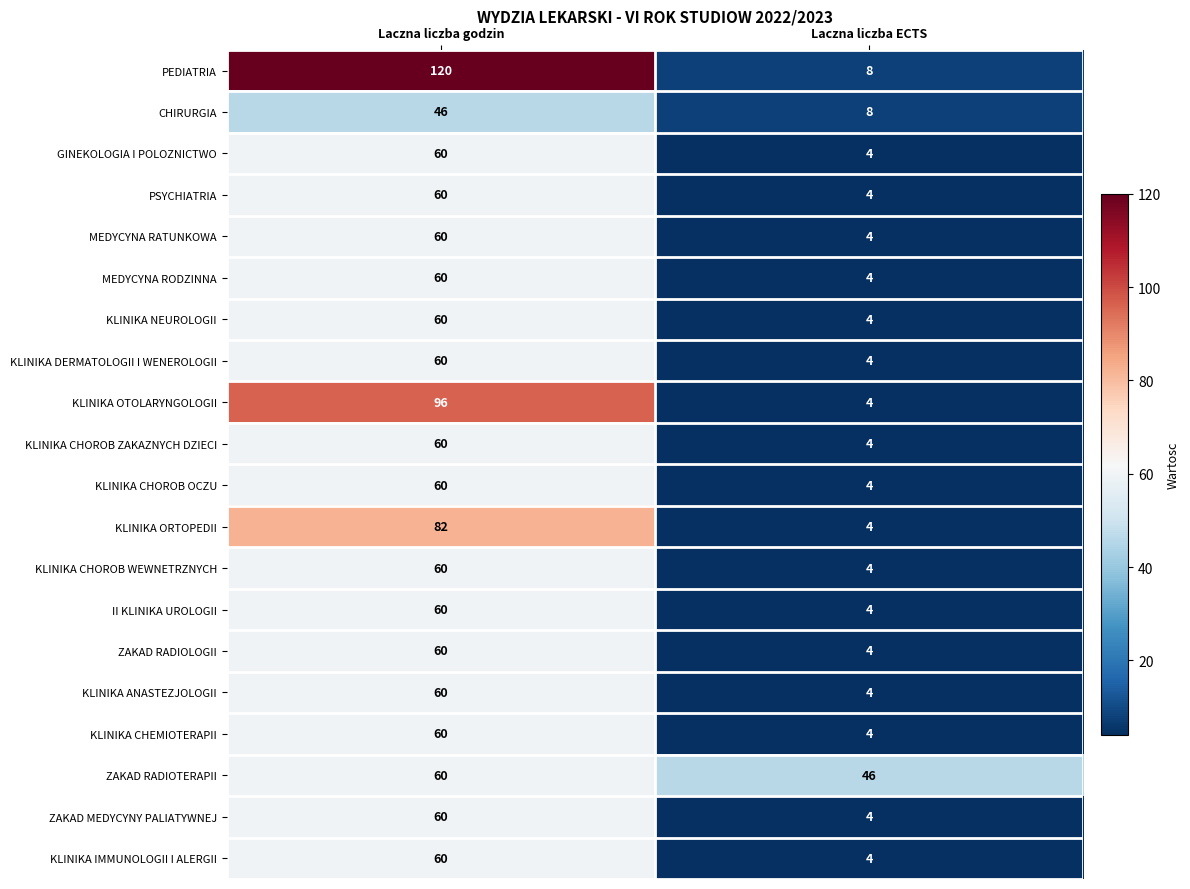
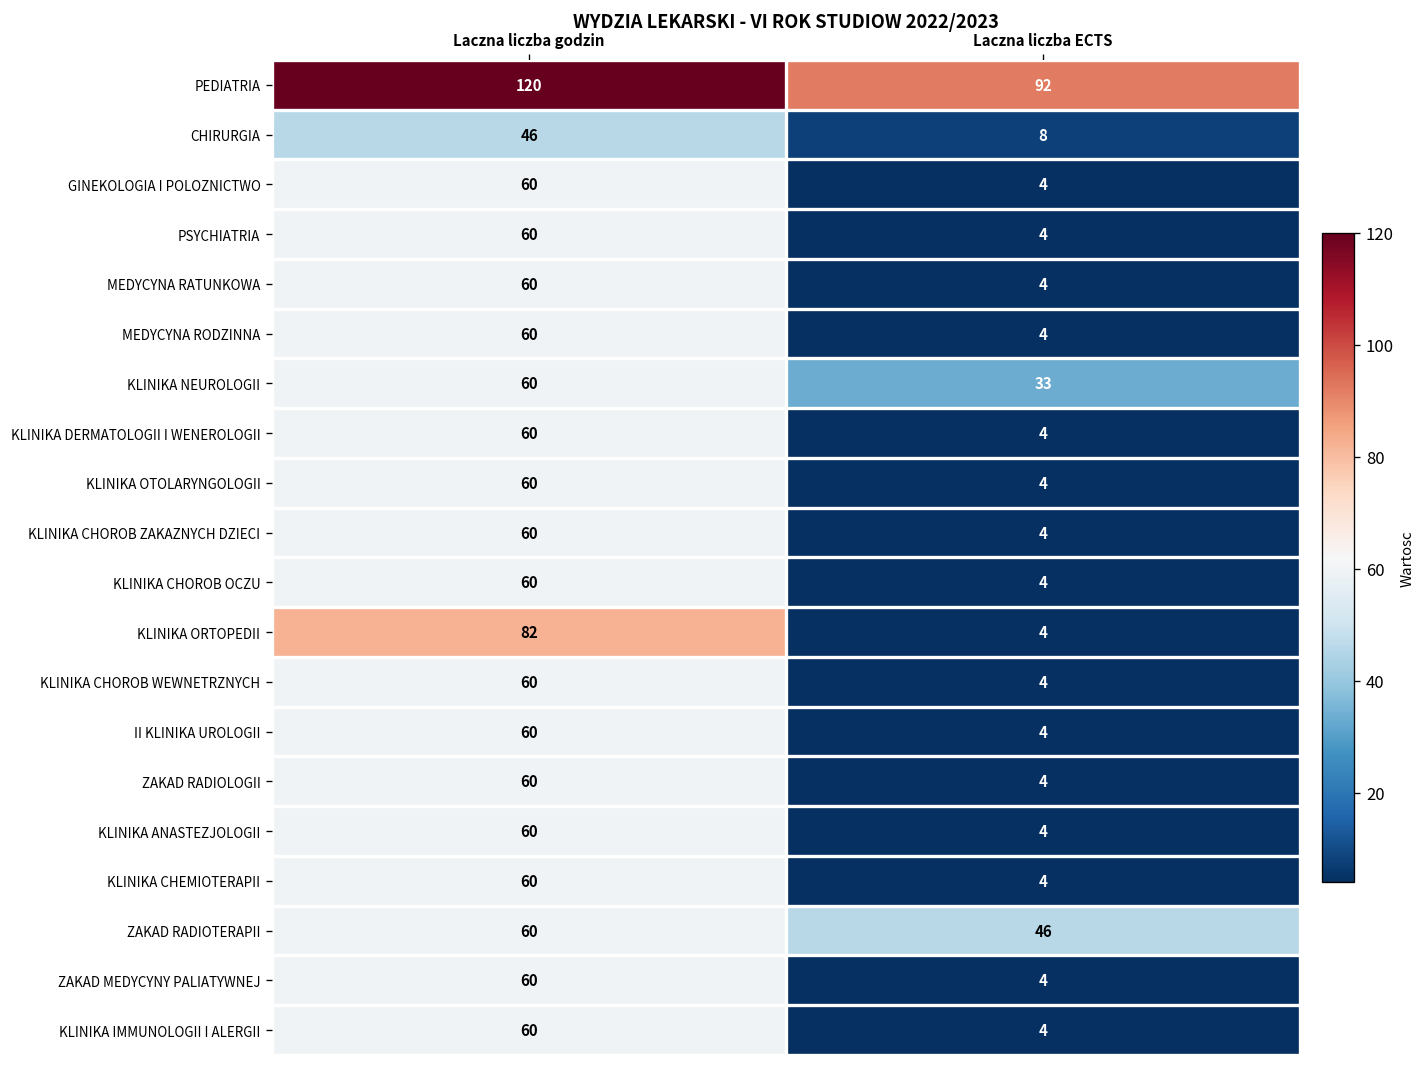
  {
    "PEDIATRIA": {
      "Laczna liczba godzin": 120,
-     "Laczna liczba ECTS": 8
+     "Laczna liczba ECTS": 92
    },
    "CHIRURGIA": {
      "Laczna liczba godzin": 46,
      "Laczna liczba ECTS": 8
    },
    "GINEKOLOGIA I POLOZNICTWO": {
      "Laczna liczba godzin": 60,
      "Laczna liczba ECTS": 4
    },
    "PSYCHIATRIA": {
      "Laczna liczba godzin": 60,
      "Laczna liczba ECTS": 4
    },
    "MEDYCYNA RATUNKOWA": {
      "Laczna liczba godzin": 60,
      "Laczna liczba ECTS": 4
    },
    "MEDYCYNA RODZINNA": {
      "Laczna liczba godzin": 60,
      "Laczna liczba ECTS": 4
    },
    "KLINIKA NEUROLOGII": {
      "Laczna liczba godzin": 60,
-     "Laczna liczba ECTS": 4
+     "Laczna liczba ECTS": 33
    },
    "KLINIKA DERMATOLOGII I WENEROLOGII": {
      "Laczna liczba godzin": 60,
      "Laczna liczba ECTS": 4
    },
    "KLINIKA OTOLARYNGOLOGII": {
-     "Laczna liczba godzin": 96,
+     "Laczna liczba godzin": 60,
      "Laczna liczba ECTS": 4
    },
    "KLINIKA CHOROB ZAKAZNYCH DZIECI": {
      "Laczna liczba godzin": 60,
      "Laczna liczba ECTS": 4
    },
    "KLINIKA CHOROB OCZU": {
      "Laczna liczba godzin": 60,
      "Laczna liczba ECTS": 4
    },
    "KLINIKA ORTOPEDII": {
      "Laczna liczba godzin": 82,
      "Laczna liczba ECTS": 4
    },
    "KLINIKA CHOROB WEWNETRZNYCH": {
      "Laczna liczba godzin": 60,
      "Laczna liczba ECTS": 4
    },
    "II KLINIKA UROLOGII": {
      "Laczna liczba godzin": 60,
      "Laczna liczba ECTS": 4
    },
    "ZAKAD RADIOLOGII": {
      "Laczna liczba godzin": 60,
      "Laczna liczba ECTS": 4
    },
    "KLINIKA ANASTEZJOLOGII": {
      "Laczna liczba godzin": 60,
      "Laczna liczba ECTS": 4
    },
    "KLINIKA CHEMIOTERAPII": {
      "Laczna liczba godzin": 60,
      "Laczna liczba ECTS": 4
    },
    "ZAKAD RADIOTERAPII": {
      "Laczna liczba godzin": 60,
      "Laczna liczba ECTS": 46
    },
    "ZAKAD MEDYCYNY PALIATYWNEJ": {
      "Laczna liczba godzin": 60,
      "Laczna liczba ECTS": 4
    },
    "KLINIKA IMMUNOLOGII I ALERGII": {
      "Laczna liczba godzin": 60,
      "Laczna liczba ECTS": 4
    }
  }
